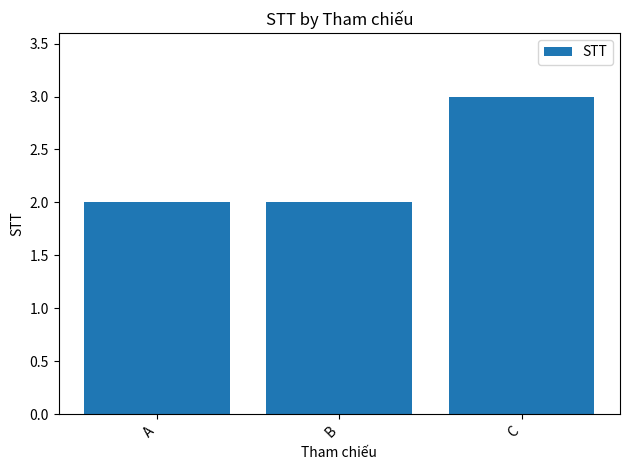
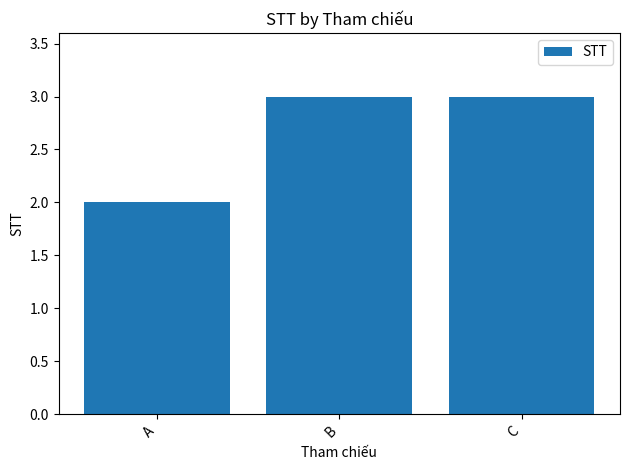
  {
    "A": 2,
-   "B": 2,
+   "B": 3,
    "C": 3
  }
